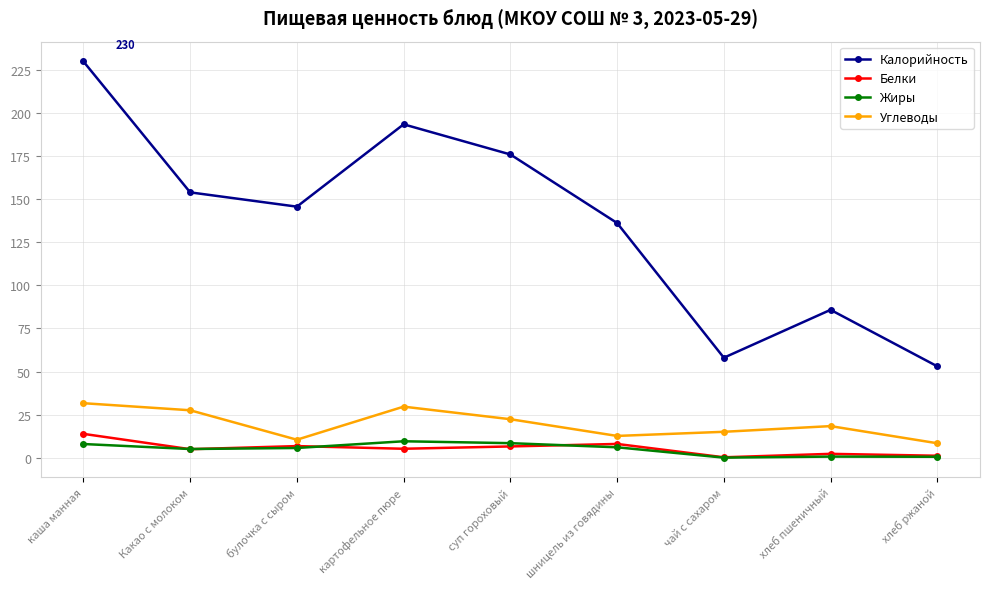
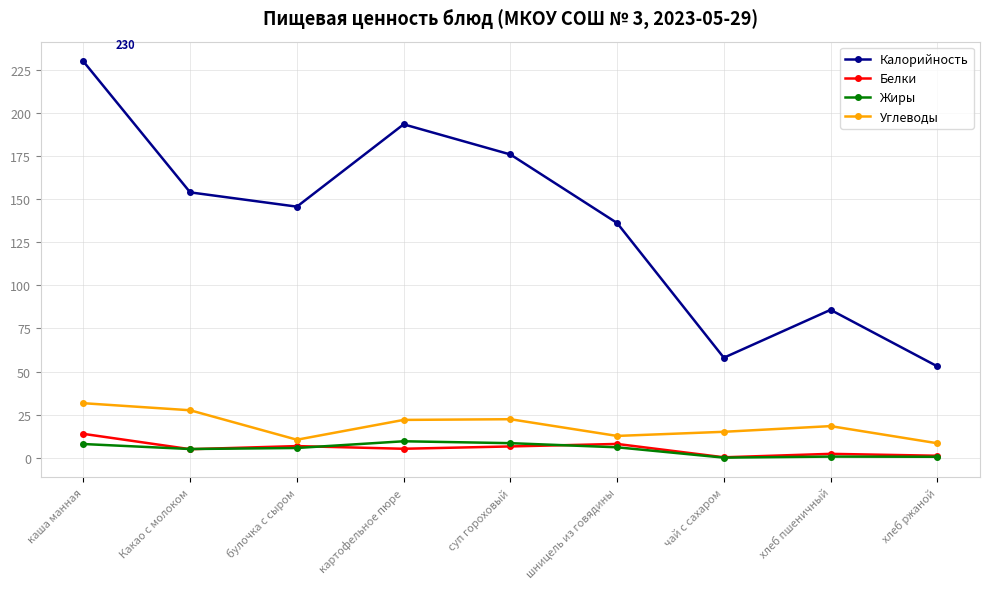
  {
    "Калорийность": {
      "каша манная": 230,
      "Какао с молоком": 154,
      "булочка с сыром": 146,
      "картофельное пюре": 194,
      "суп гороховый": 176,
      "шницель из говядины": 136,
      "чай с сахаром": 58,
      "хлеб пшеничный": 86,
      "хлеб ржаной": 53
    },
    "Белки": {
      "каша манная": 14,
      "картофельное пюре": 5,
      "суп гороховый": 7,
      "шницель из говядины": 8,
      "хлеб пшеничный": 2
    },
    "Жиры": {
      "каша манная": 8,
      "картофельное пюре": 10,
      "суп гороховый": 8,
      "шницель из говядины": 6,
      "хлеб пшеничный": 1
    },
    "Углеводы": {
      "каша манная": 32,
      "Какао с молоком": 28,
      "булочка с сыром": 10,
-     "картофельное пюре": 30,
+     "картофельное пюре": 22,
      "суп гороховый": 22,
      "шницель из говядины": 13,
      "чай с сахаром": 15,
      "хлеб пшеничный": 18,
      "хлеб ржаной": 8
    }
  }
